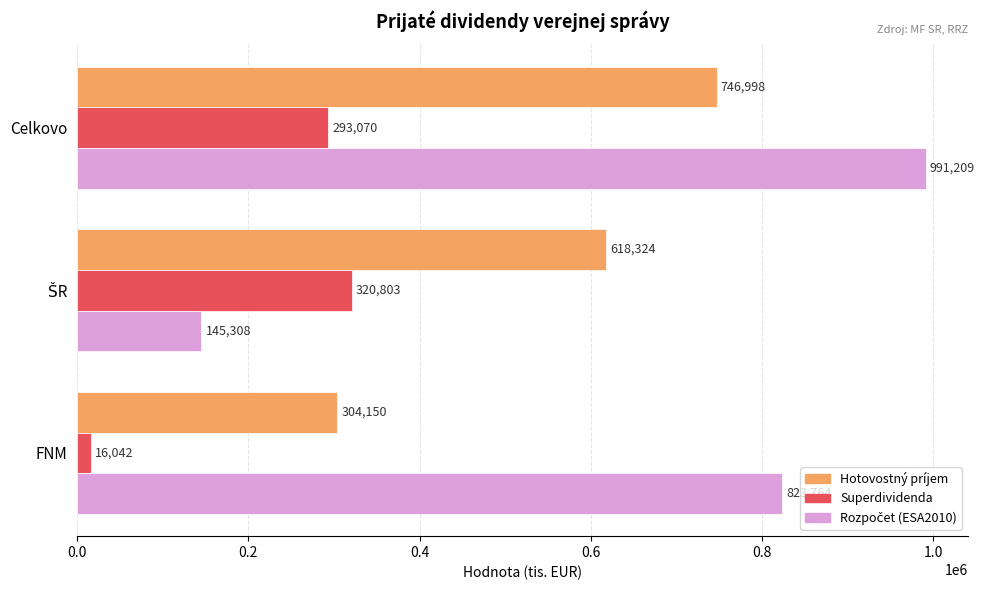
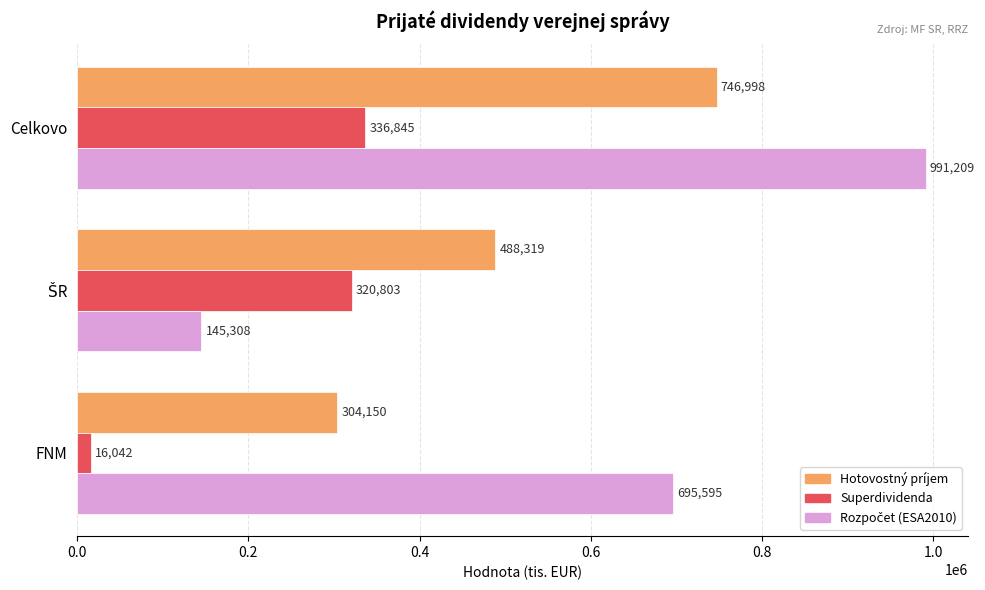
  {
    "Hotovostný príjem": {
      "Celkovo": "746,998",
-     "ŠR": "618,324",
+     "ŠR": "488,319",
      "FNM": "304,150"
    },
    "Superdividenda": {
-     "Celkovo": "293,070",
+     "Celkovo": "336,845",
      "ŠR": "320,803",
      "FNM": "16,042"
    },
    "Rozpočet (ESA2010)": {
-     "FNM": "820000"
+     "FNM": "700000"
    }
  }
